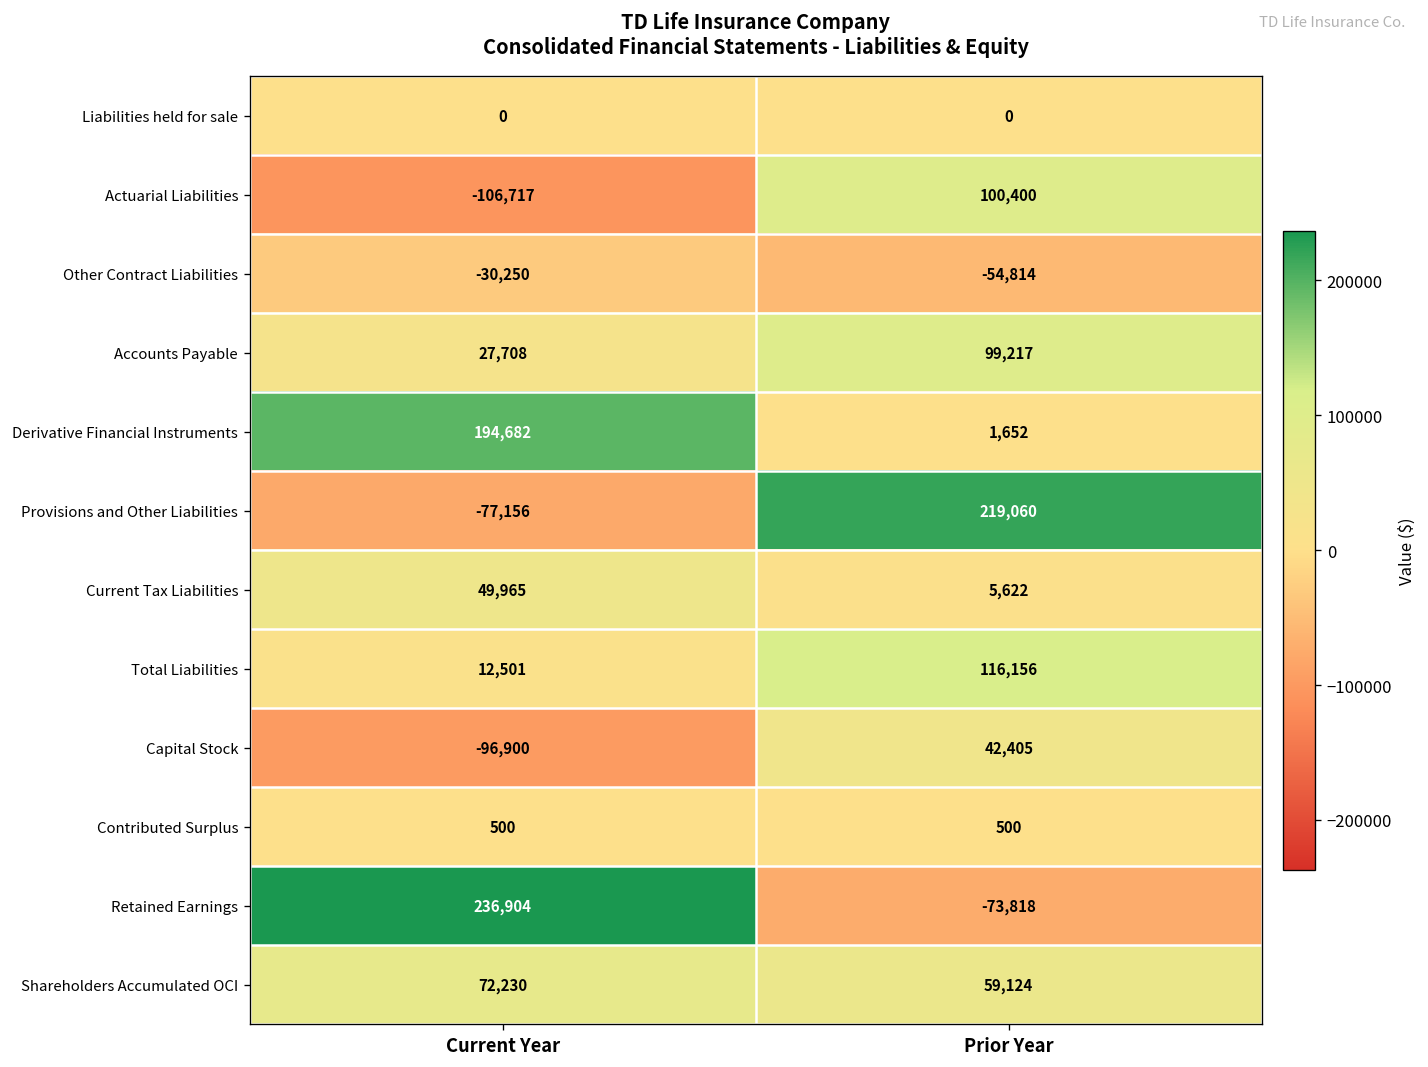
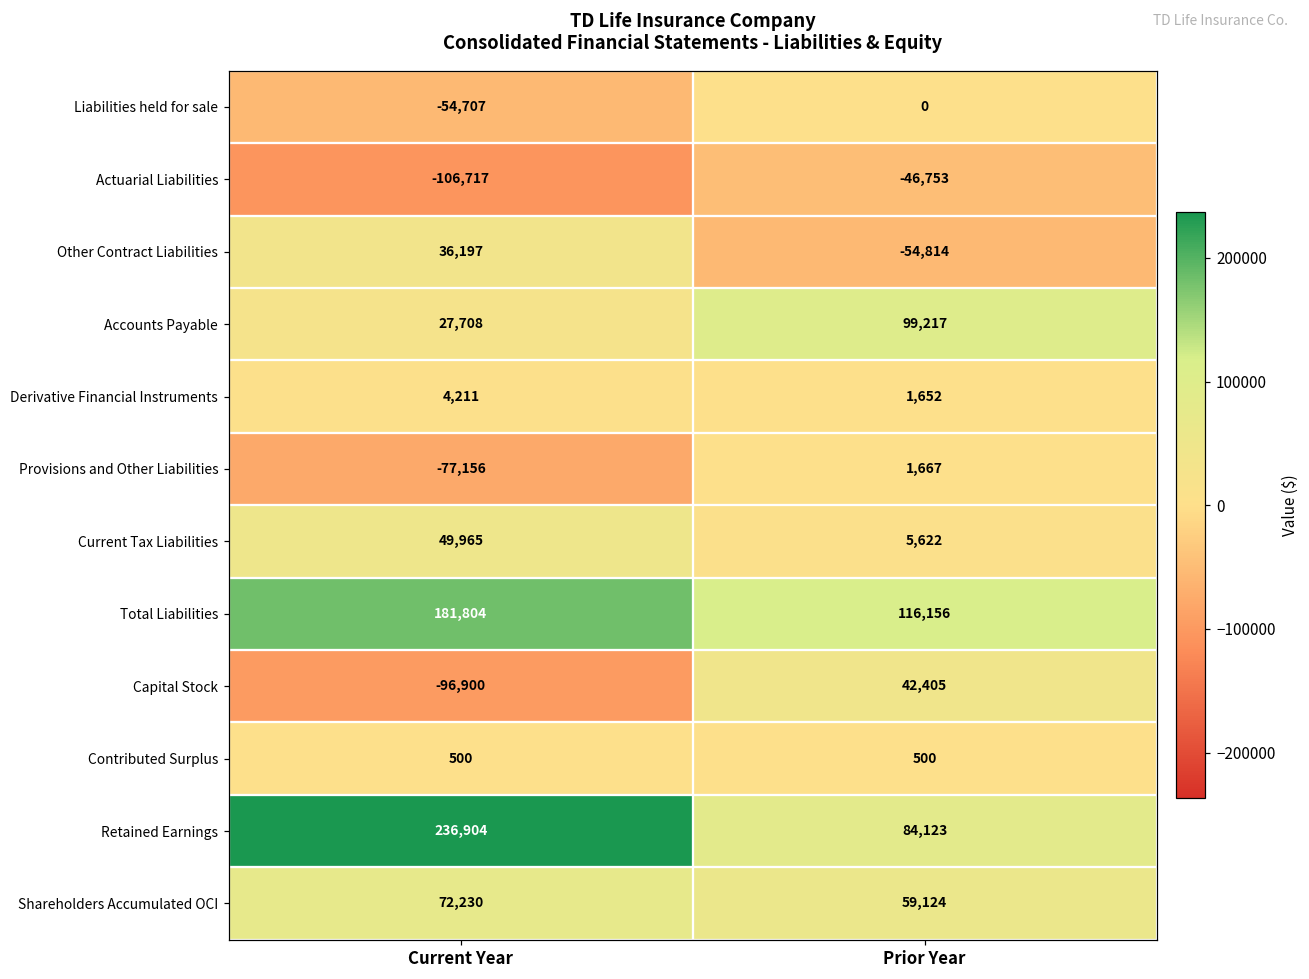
  {
    "Liabilities held for sale": {
-     "Current Year": "0",
+     "Current Year": "-54,707",
      "Prior Year": "0"
    },
    "Actuarial Liabilities": {
      "Current Year": "-106,717",
-     "Prior Year": "100,400"
+     "Prior Year": "-46,753"
    },
    "Other Contract Liabilities": {
-     "Current Year": "-30,250",
+     "Current Year": "36,197",
      "Prior Year": "-54,814"
    },
    "Accounts Payable": {
      "Current Year": "27,708",
      "Prior Year": "99,217"
    },
    "Derivative Financial Instruments": {
-     "Current Year": "194,682",
+     "Current Year": "4,211",
      "Prior Year": "1,652"
    },
    "Provisions and Other Liabilities": {
      "Current Year": "-77,156",
-     "Prior Year": "219,060"
+     "Prior Year": "1,667"
    },
    "Current Tax Liabilities": {
      "Current Year": "49,965",
      "Prior Year": "5,622"
    },
    "Total Liabilities": {
-     "Current Year": "12,501",
+     "Current Year": "181,804",
      "Prior Year": "116,156"
    },
    "Capital Stock": {
      "Current Year": "-96,900",
      "Prior Year": "42,405"
    },
    "Contributed Surplus": {
      "Current Year": "500",
      "Prior Year": "500"
    },
    "Retained Earnings": {
      "Current Year": "236,904",
-     "Prior Year": "-73,818"
+     "Prior Year": "84,123"
    },
    "Shareholders Accumulated OCI": {
      "Current Year": "72,230",
      "Prior Year": "59,124"
    }
  }
